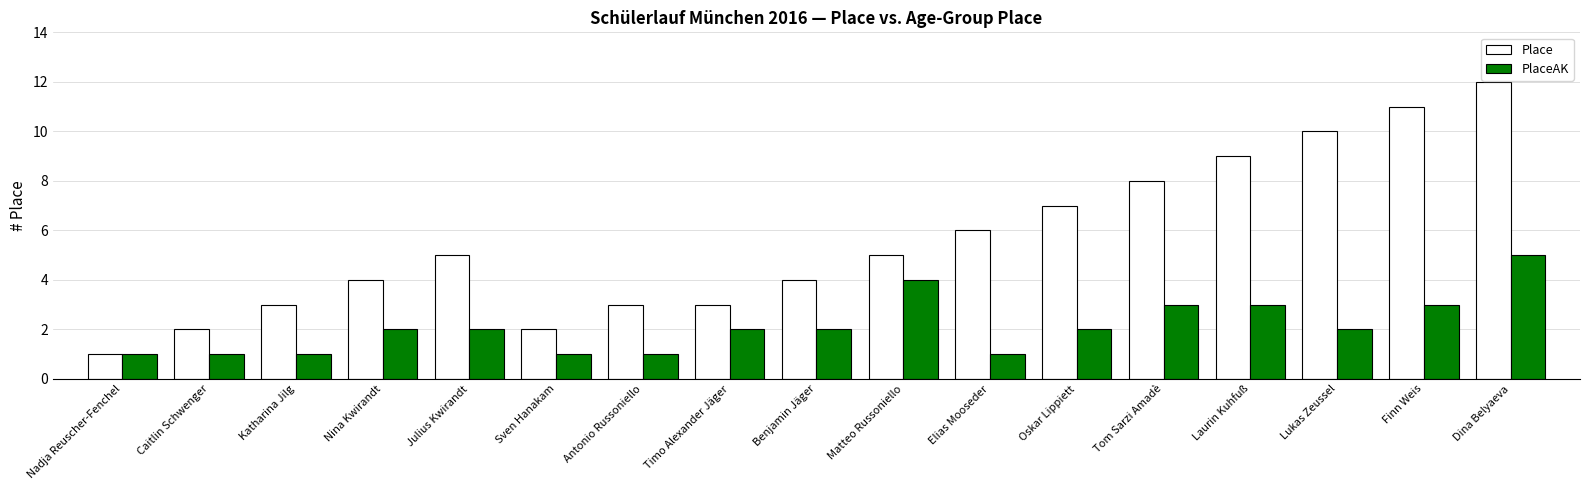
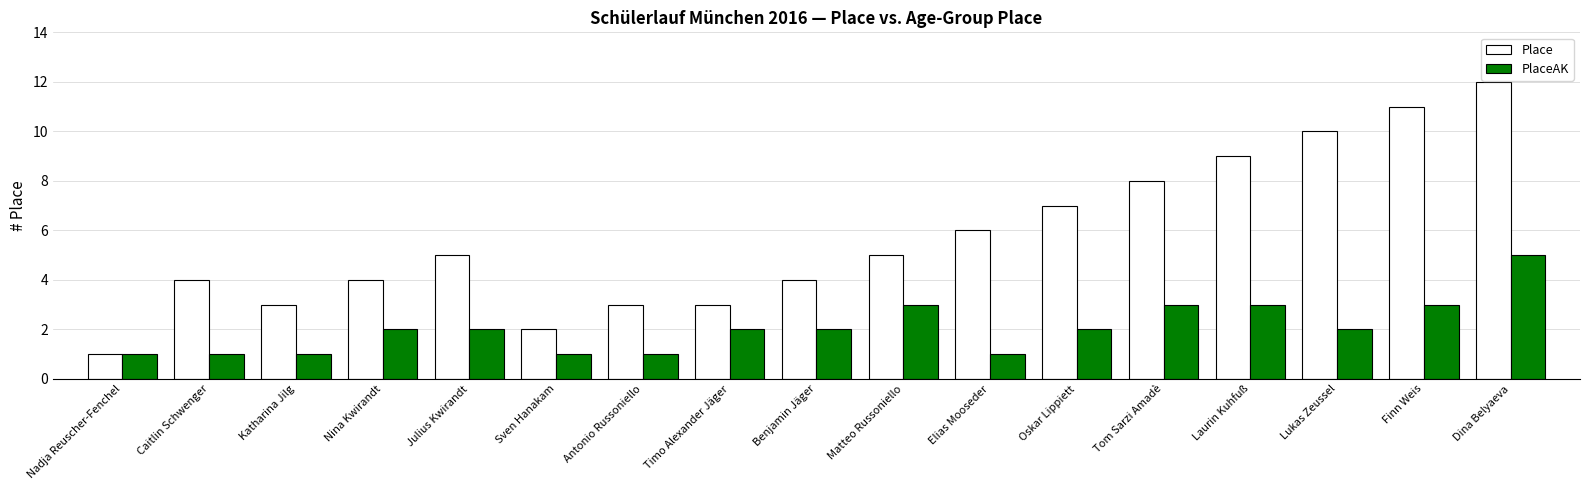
  {
    "Place": {
      "Nadja Reuscher-Fenchel": 1,
-     "Caitlin Schwenger": 2,
+     "Caitlin Schwenger": 4,
      "Katharina Jilg": 3,
      "Nina Kwirandt": 4,
      "Julius Kwirandt": 5,
      "Sven Hanakam": 2,
      "Antonio Russoniello": 3,
      "Timo Alexander Jäger": 3,
      "Benjamin Jäger": 4,
      "Matteo Russoniello": 5,
      "Elias Mooseder": 6,
      "Oskar Lippiett": 7,
      "Tom Sarzi Amadè": 8,
      "Laurin Kuhfuß": 9,
      "Lukas Zeussel": 10,
      "Finn Weis": 11,
      "Dina Belyaeva": 12
    },
    "PlaceAK": {
      "Nadja Reuscher-Fenchel": 1,
      "Caitlin Schwenger": 1,
      "Katharina Jilg": 1,
      "Nina Kwirandt": 2,
      "Julius Kwirandt": 2,
      "Sven Hanakam": 1,
      "Antonio Russoniello": 1,
      "Timo Alexander Jäger": 2,
      "Benjamin Jäger": 2,
-     "Matteo Russoniello": 4,
+     "Matteo Russoniello": 3,
      "Elias Mooseder": 1,
      "Oskar Lippiett": 2,
      "Tom Sarzi Amadè": 3,
      "Laurin Kuhfuß": 3,
      "Lukas Zeussel": 2,
      "Finn Weis": 3,
      "Dina Belyaeva": 5
    }
  }
